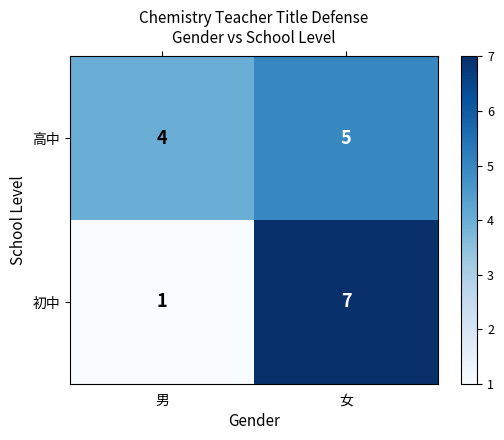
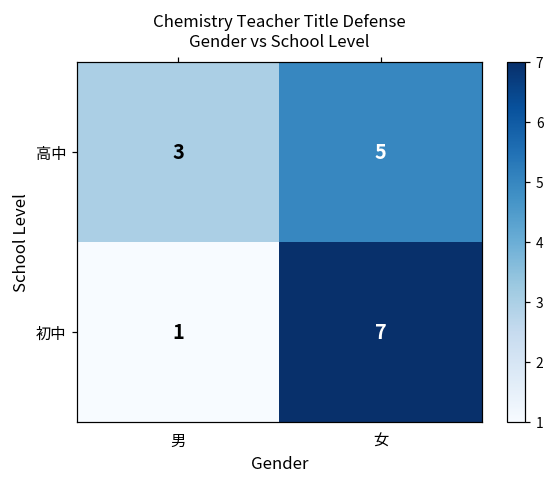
  {
    "高中": {
-     "男": 4,
+     "男": 3,
      "女": 5
    },
    "初中": {
      "男": 1,
      "女": 7
    }
  }
